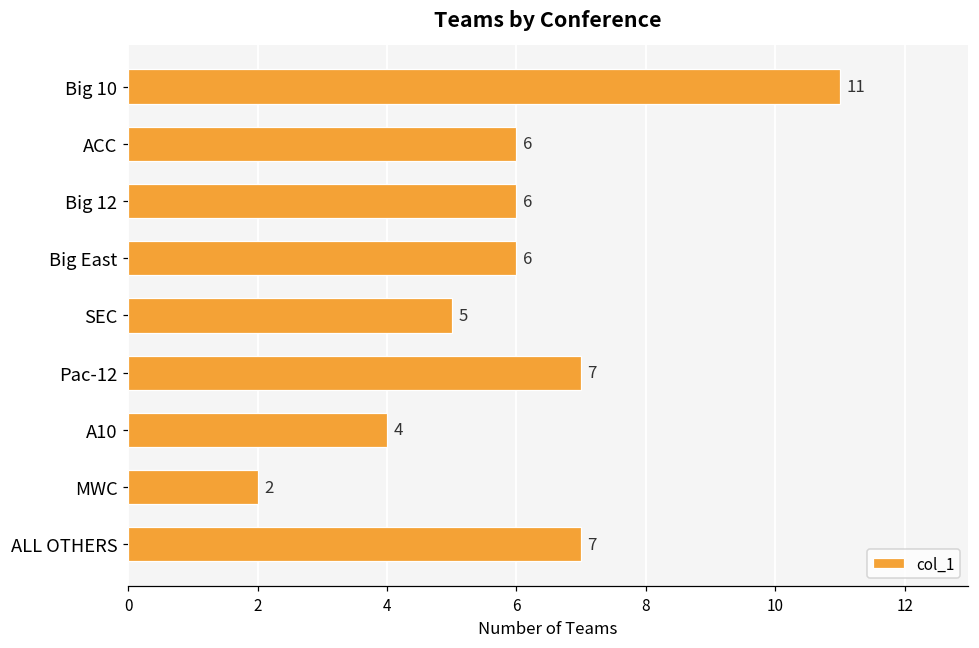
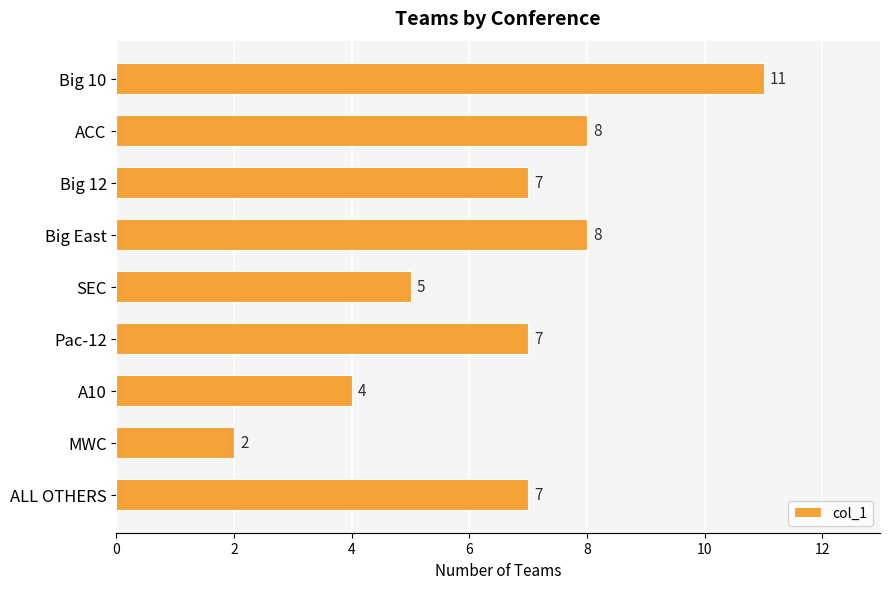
  {
    "Big 10": 11,
-   "ACC": 6,
-   "Big 12": 6,
-   "Big East": 6,
+   "ACC": 8,
+   "Big 12": 7,
+   "Big East": 8,
    "SEC": 5,
    "Pac-12": 7,
    "A10": 4,
    "MWC": 2,
    "ALL OTHERS": 7
  }
